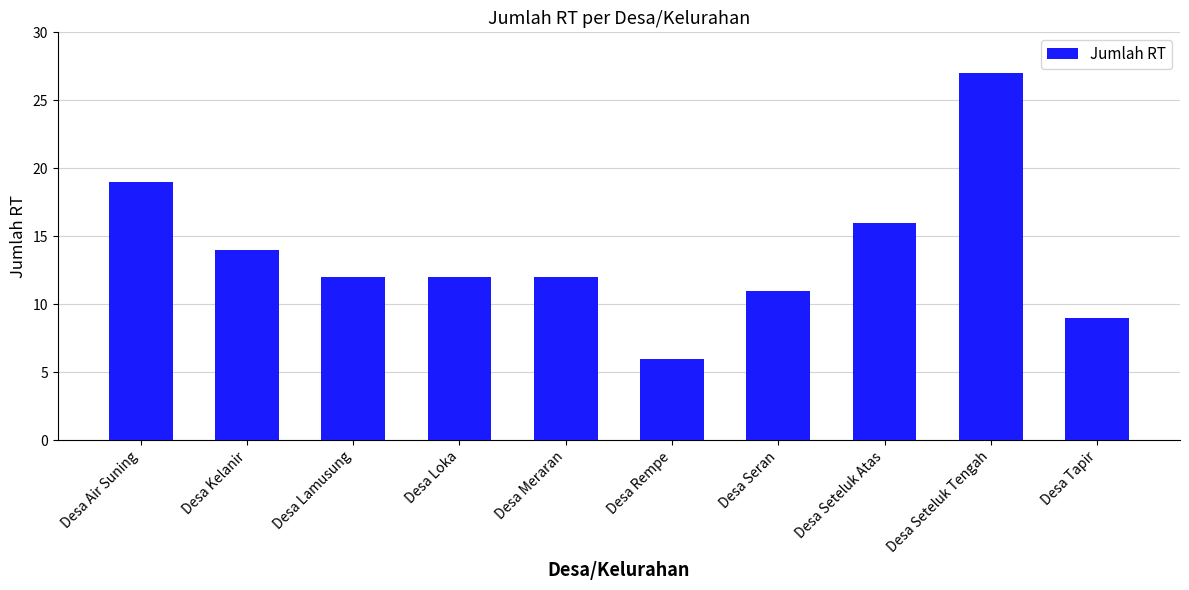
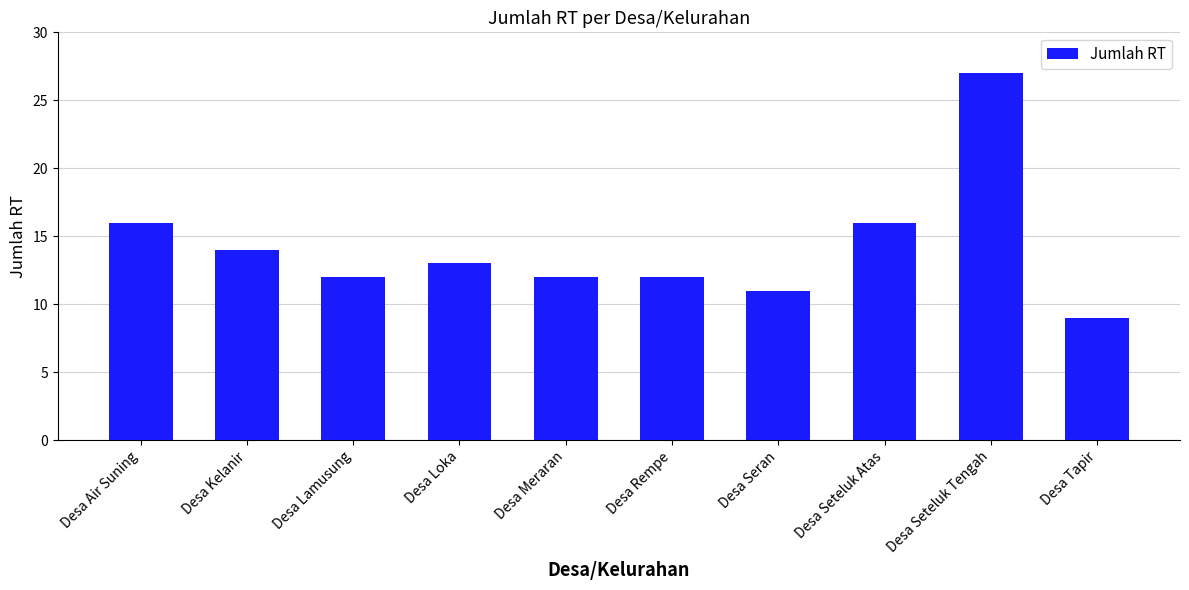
  {
-   "Desa Air Suning": 19,
+   "Desa Air Suning": 16,
    "Desa Kelanir": 14,
    "Desa Lamusung": 12,
-   "Desa Loka": 12,
+   "Desa Loka": 13,
    "Desa Meraran": 12,
-   "Desa Rempe": 6,
+   "Desa Rempe": 12,
    "Desa Seran": 11,
    "Desa Seteluk Atas": 16,
    "Desa Seteluk Tengah": 27,
    "Desa Tapir": 9
  }
